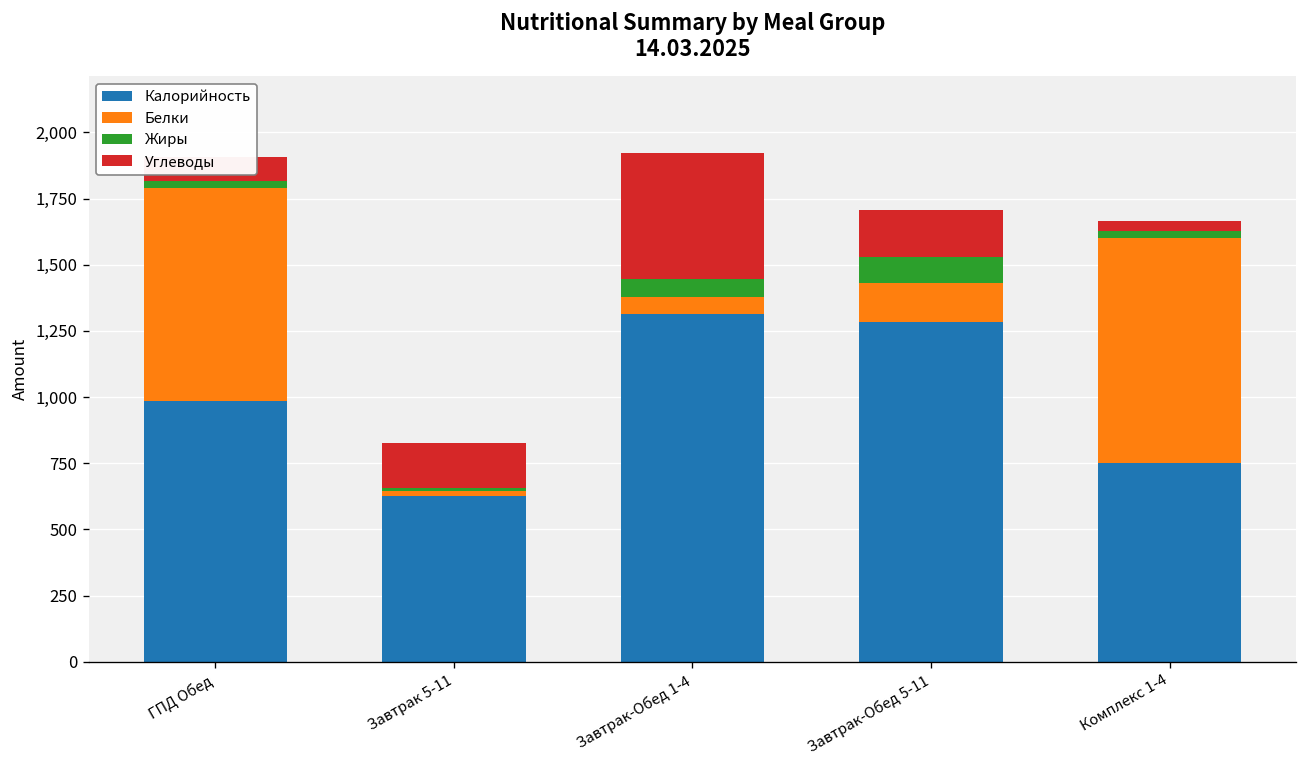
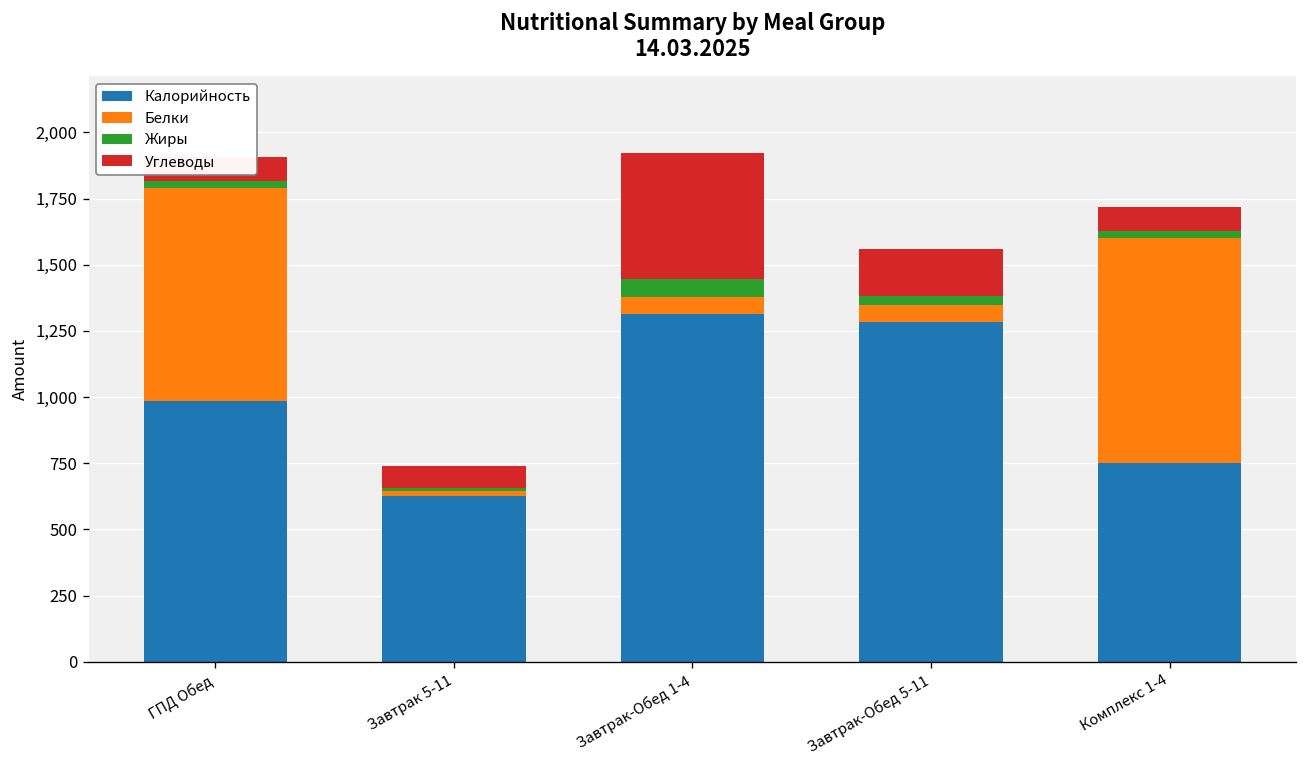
  {
    "Калорийность": {
      "ГПД Обед": "980",
      "Завтрак 5-11": "630",
      "Завтрак-Обед 1-4": "1,320",
      "Завтрак-Обед 5-11": "1,290",
      "Комплекс 1-4": "750"
    },
    "Белки": {
      "ГПД Обед": "810",
      "Завтрак 5-11": "20",
      "Завтрак-Обед 1-4": "60",
-     "Завтрак-Обед 5-11": "150",
+     "Завтрак-Обед 5-11": "60",
      "Комплекс 1-4": "850"
    },
    "Жиры": {
      "ГПД Обед": "20",
      "Завтрак-Обед 1-4": "70",
-     "Завтрак-Обед 5-11": "100",
+     "Завтрак-Обед 5-11": "40",
      "Комплекс 1-4": "20"
    },
    "Углеводы": {
-     "Завтрак 5-11": "170",
+     "Завтрак 5-11": "80",
      "Завтрак-Обед 1-4": "480",
      "Завтрак-Обед 5-11": "180",
-     "Комплекс 1-4": "40"
+     "Комплекс 1-4": "90"
    }
  }
